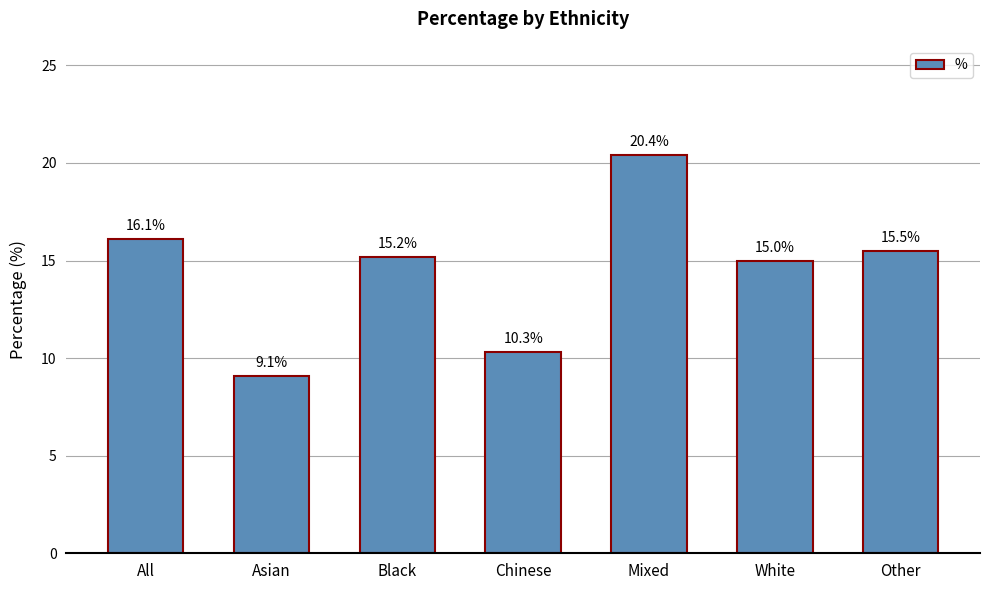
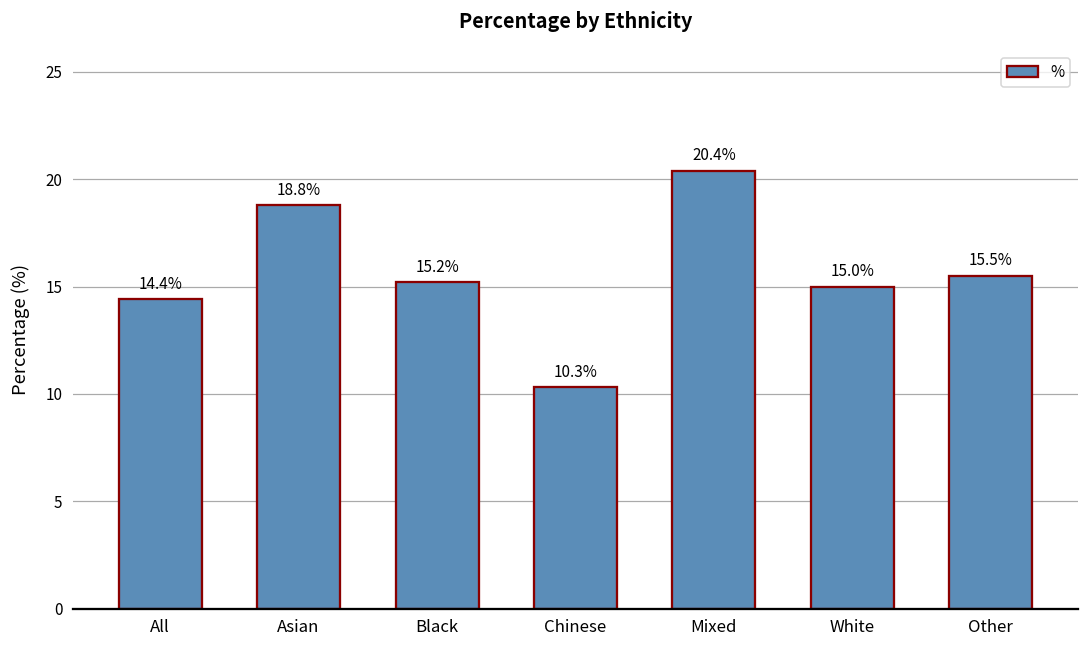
  {
-   "All": "16.1%",
-   "Asian": "9.1%",
+   "All": "14.4%",
+   "Asian": "18.8%",
    "Black": "15.2%",
    "Chinese": "10.3%",
    "Mixed": "20.4%",
    "White": "15.0%",
    "Other": "15.5%"
  }
